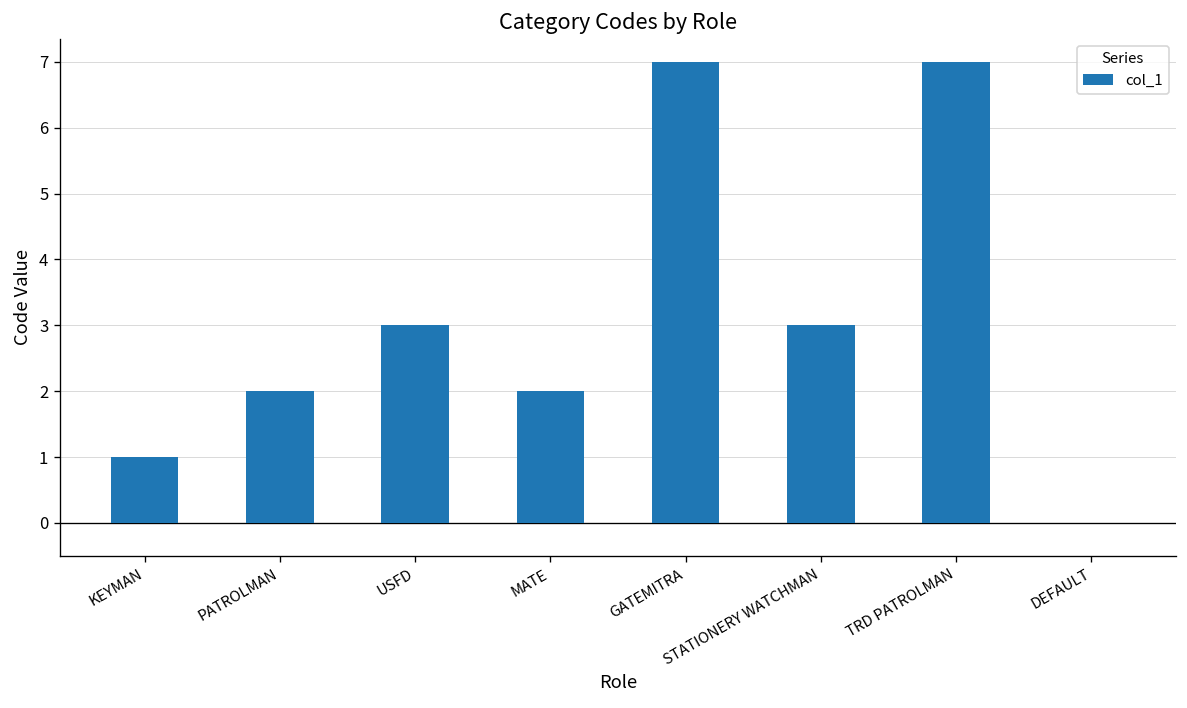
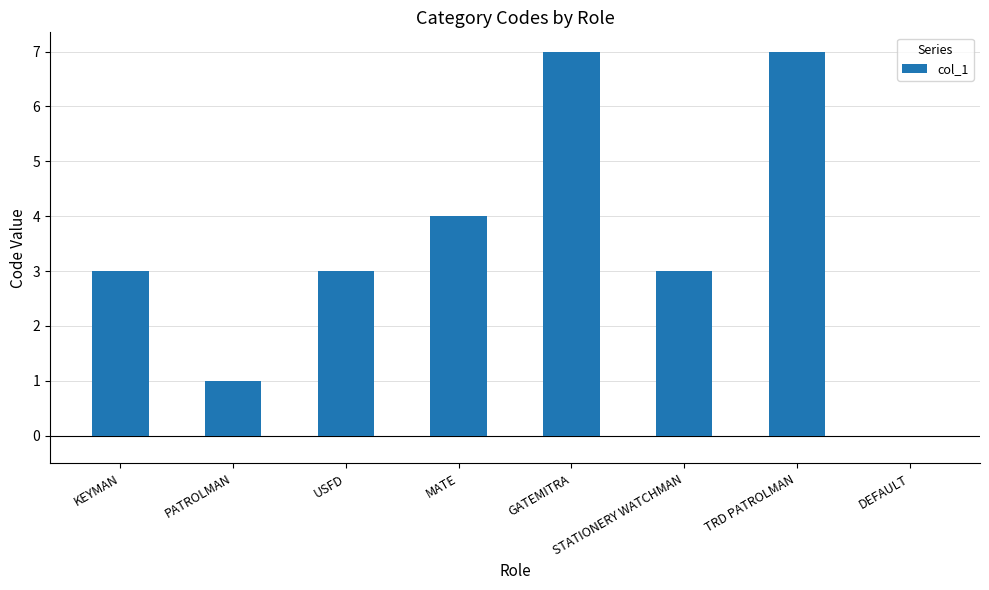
  {
-   "KEYMAN": 1,
-   "PATROLMAN": 2,
+   "KEYMAN": 3,
+   "PATROLMAN": 1,
    "USFD": 3,
-   "MATE": 2,
+   "MATE": 4,
    "GATEMITRA": 7,
    "STATIONERY WATCHMAN": 3,
    "TRD PATROLMAN": 7,
    "DEFAULT": 0
  }
